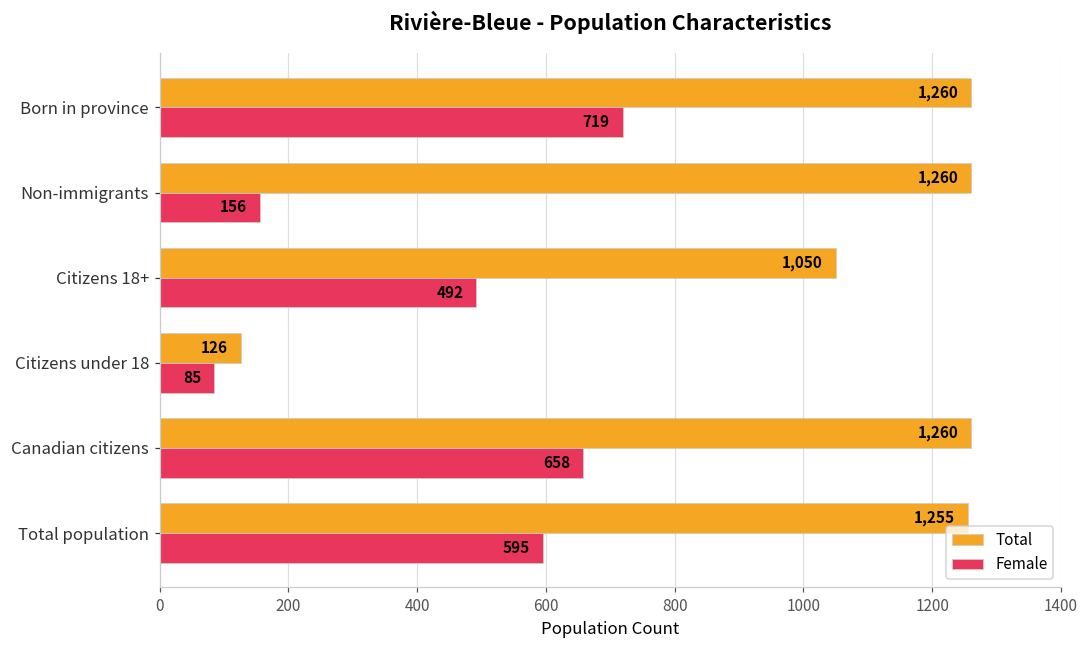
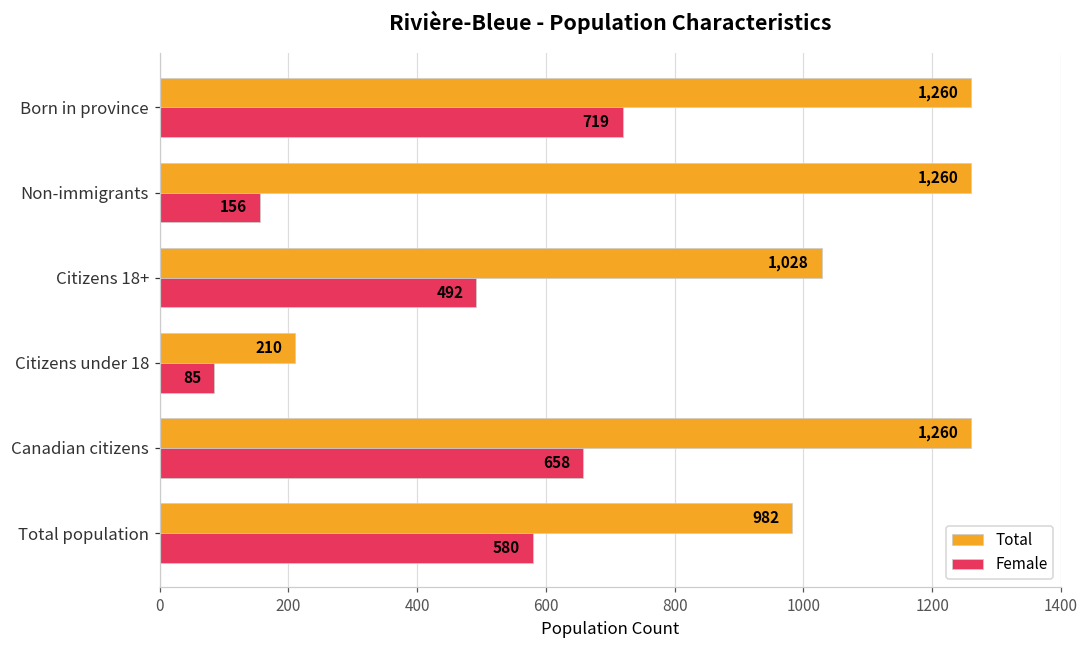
  {
    "Total": {
      "Born in province": "1,260",
      "Non-immigrants": "1,260",
-     "Citizens 18+": "1,050",
-     "Citizens under 18": "126",
+     "Citizens 18+": "1,028",
+     "Citizens under 18": "210",
      "Canadian citizens": "1,260",
-     "Total population": "1,255"
+     "Total population": "982"
    },
    "Female": {
      "Born in province": "719",
      "Non-immigrants": "156",
      "Citizens 18+": "492",
      "Citizens under 18": "85",
      "Canadian citizens": "658",
-     "Total population": "595"
+     "Total population": "580"
    }
  }
